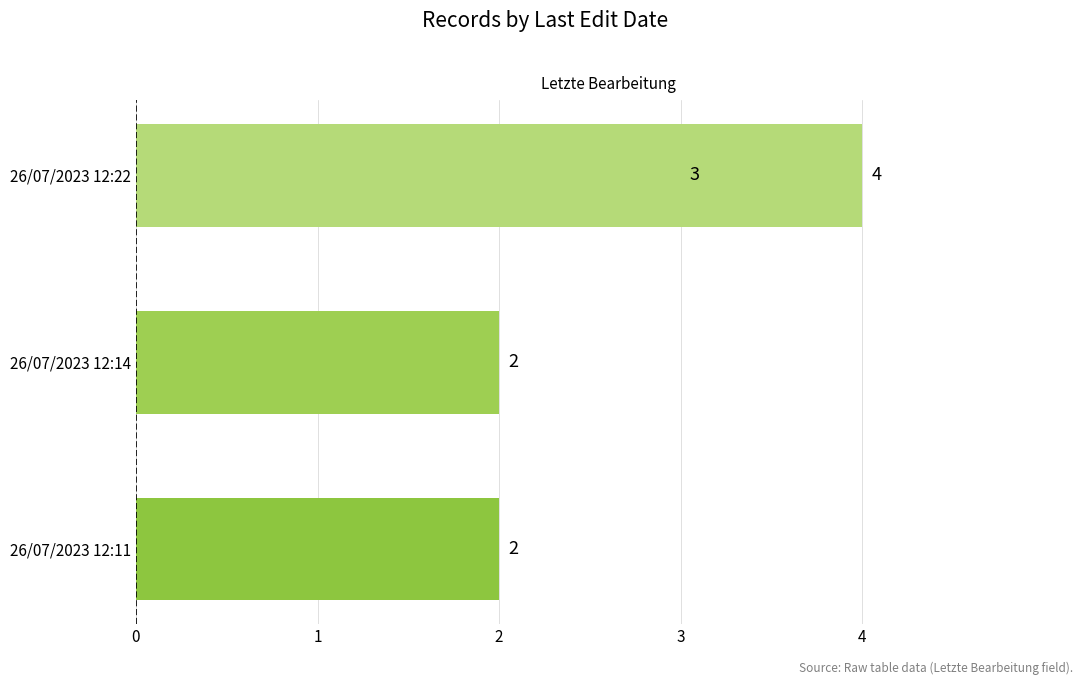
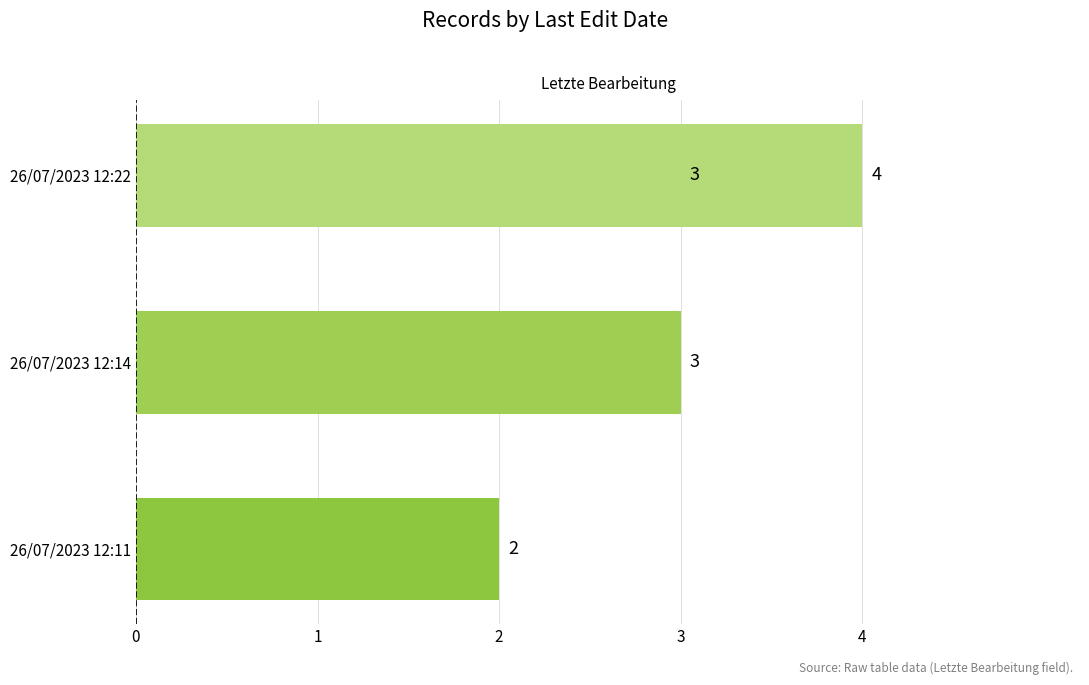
  {
-   "26/07/2023 12:14": 2,
+   "26/07/2023 12:14": 3,
    "26/07/2023 12:11": 2
  }
